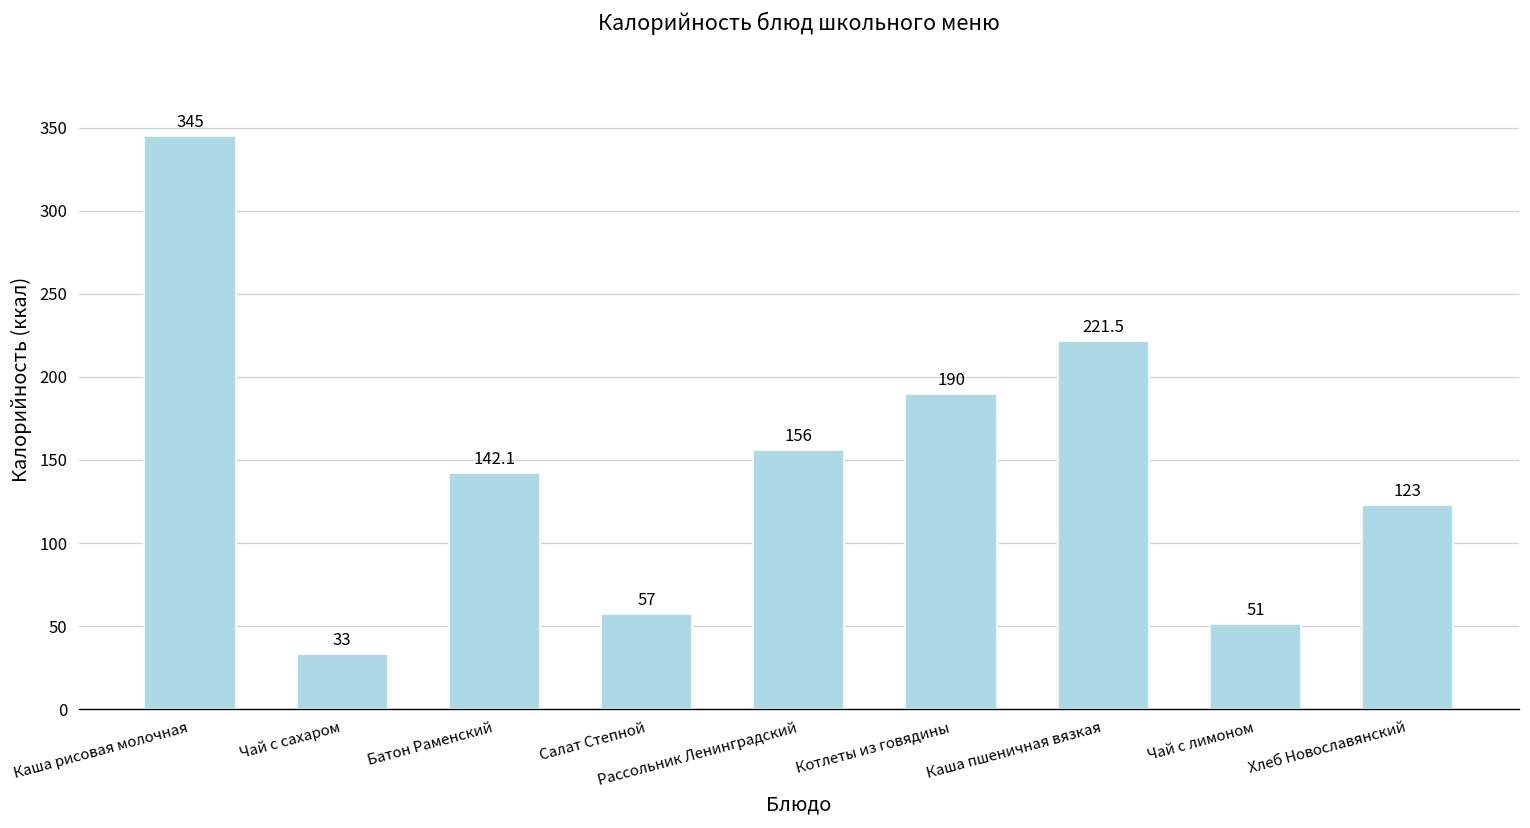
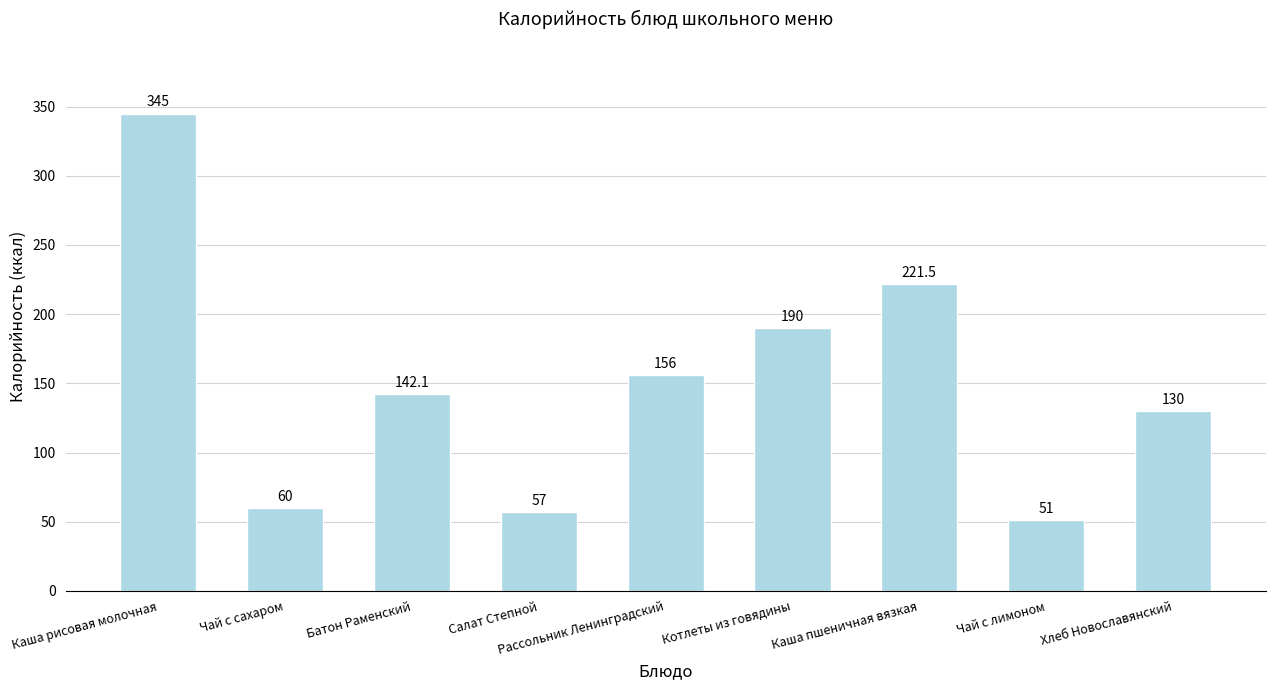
  {
    "Каша рисовая молочная": 345,
-   "Чай с сахаром": 33,
+   "Чай с сахаром": 60,
    "Батон Раменский": 142.1,
    "Салат Степной": 57,
    "Рассольник Ленинградский": 156,
    "Котлеты из говядины": 190,
    "Каша пшеничная вязкая": 221.5,
    "Чай с лимоном": 51,
-   "Хлеб Новославянский": 123
+   "Хлеб Новославянский": 130
  }
